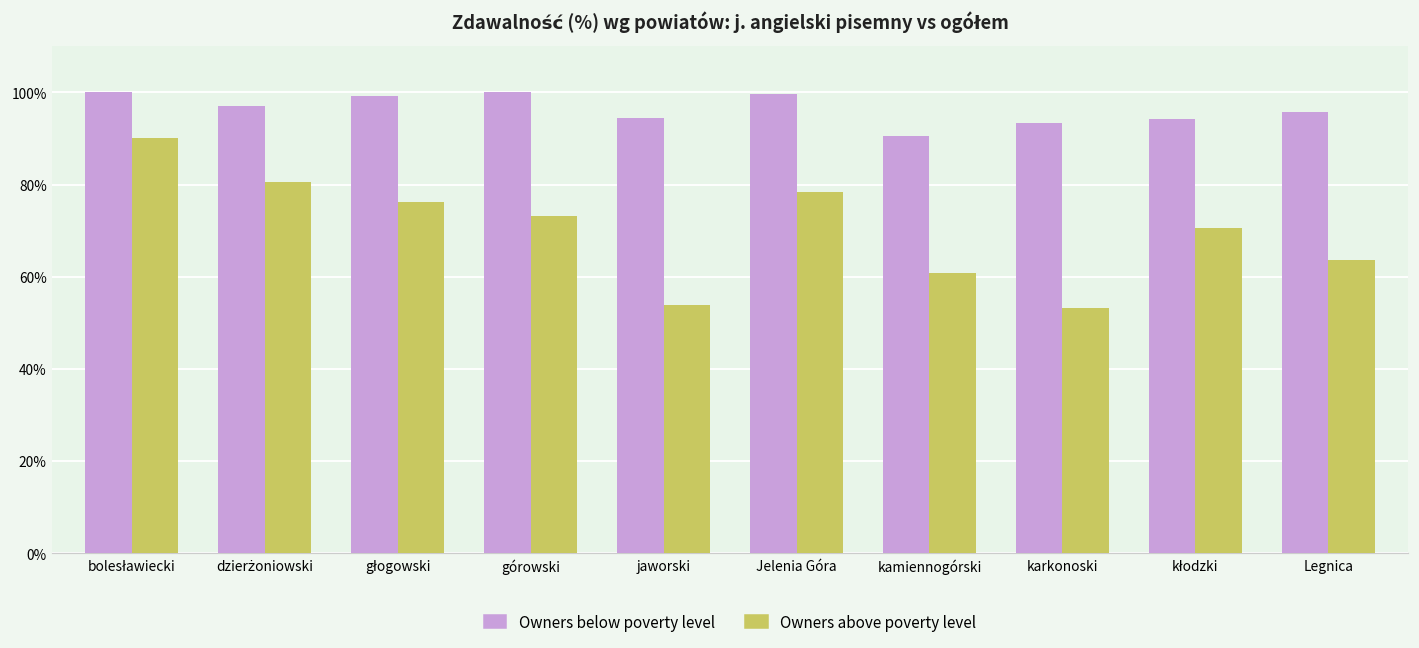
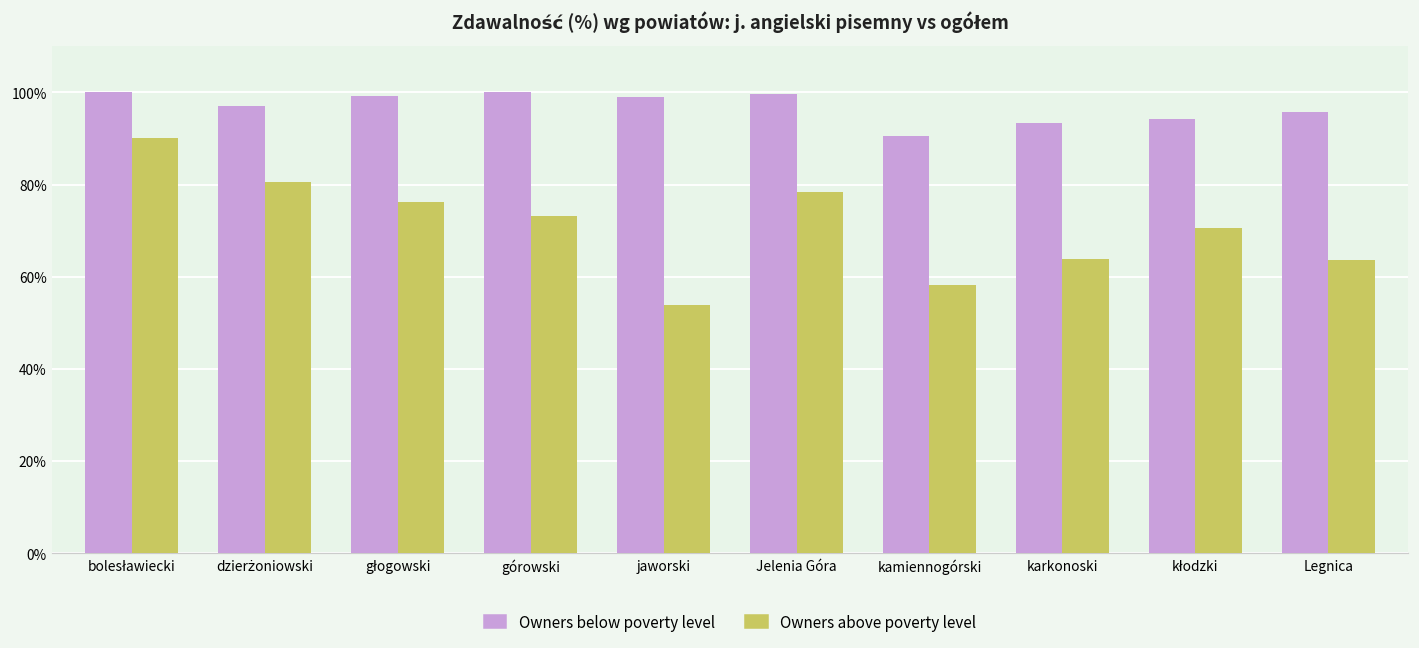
  {
    "Owners below poverty level": {
      "bolesławiecki": "100%",
      "dzierżoniowski": "97%",
      "głogowski": "99%",
      "górowski": "100%",
-     "jaworski": "94%",
+     "jaworski": "99%",
      "Jelenia Góra": "100%",
      "kamiennogórski": "90%",
      "karkonoski": "93%",
      "kłodzki": "94%",
      "Legnica": "96%"
    },
    "Owners above poverty level": {
      "bolesławiecki": "90%",
      "dzierżoniowski": "81%",
      "głogowski": "76%",
      "górowski": "73%",
      "jaworski": "54%",
      "Jelenia Góra": "78%",
-     "kamiennogórski": "61%",
-     "karkonoski": "53%",
+     "kamiennogórski": "58%",
+     "karkonoski": "64%",
      "kłodzki": "71%",
      "Legnica": "64%"
    }
  }
